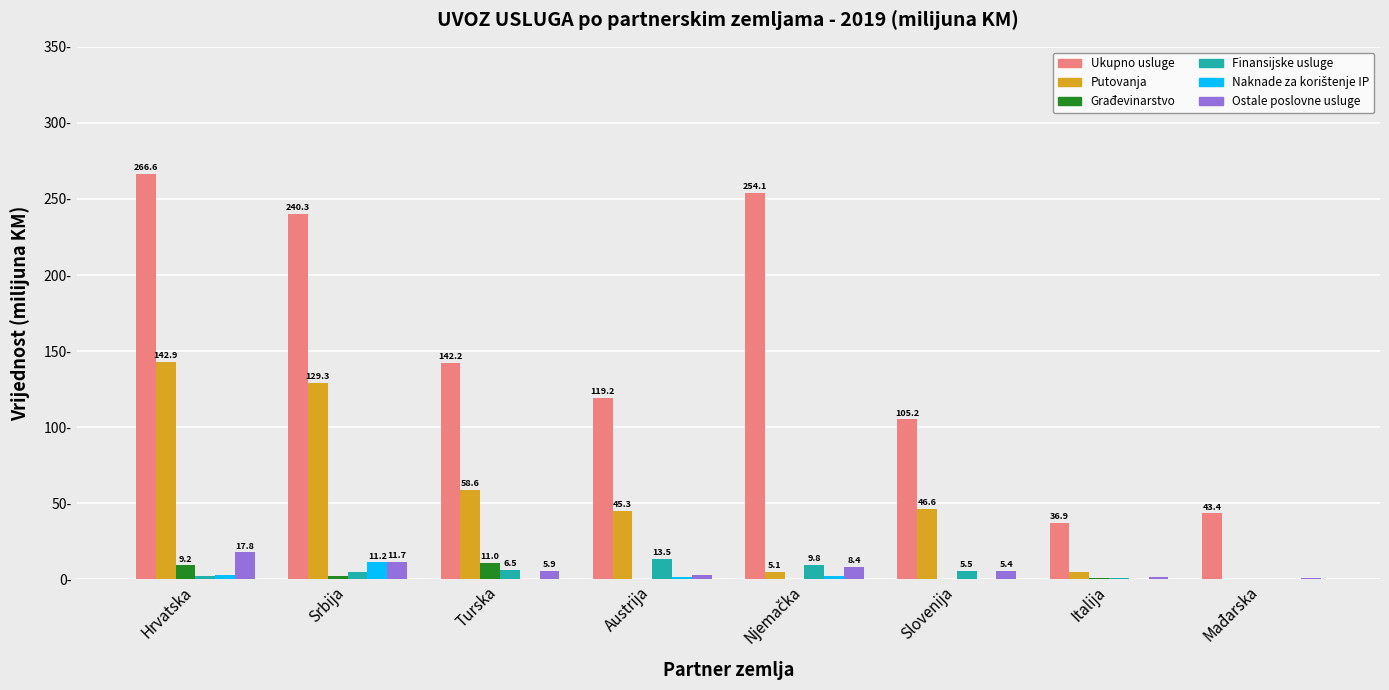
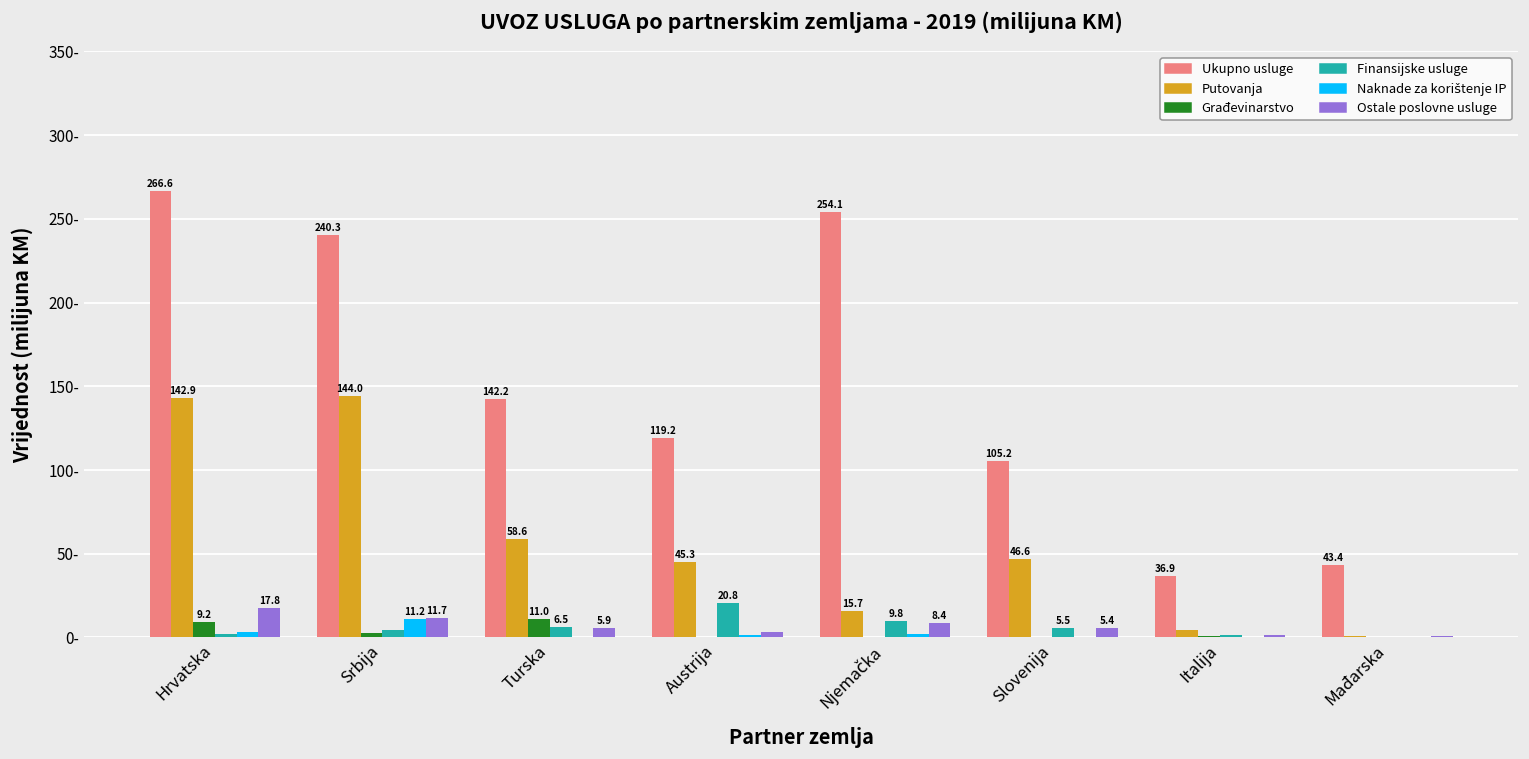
  {
    "Ukupno usluge": {
      "Hrvatska": 266.6,
      "Srbija": 240.3,
      "Turska": 142.2,
      "Austrija": 119.2,
      "Njemačka": 254.1,
      "Slovenija": 105.2,
      "Italija": 36.9,
      "Mađarska": 43.4
    },
    "Putovanja": {
      "Hrvatska": 142.9,
-     "Srbija": 129.3,
+     "Srbija": 144.0,
      "Turska": 58.6,
      "Austrija": 45.3,
-     "Njemačka": 5.1,
+     "Njemačka": 15.7,
      "Slovenija": 46.6
    },
    "Građevinarstvo": {
      "Hrvatska": 9.2,
      "Turska": 11.0
    },
    "Finansijske usluge": {
      "Turska": 6.5,
-     "Austrija": 13.5,
+     "Austrija": 20.8,
      "Njemačka": 9.8,
      "Slovenija": 5.5
    },
    "Naknade za korištenje IP": {
      "Srbija": 11.2
    },
    "Ostale poslovne usluge": {
      "Hrvatska": 17.8,
      "Srbija": 11.7,
      "Turska": 5.9,
      "Njemačka": 8.4,
      "Slovenija": 5.4
    }
  }
